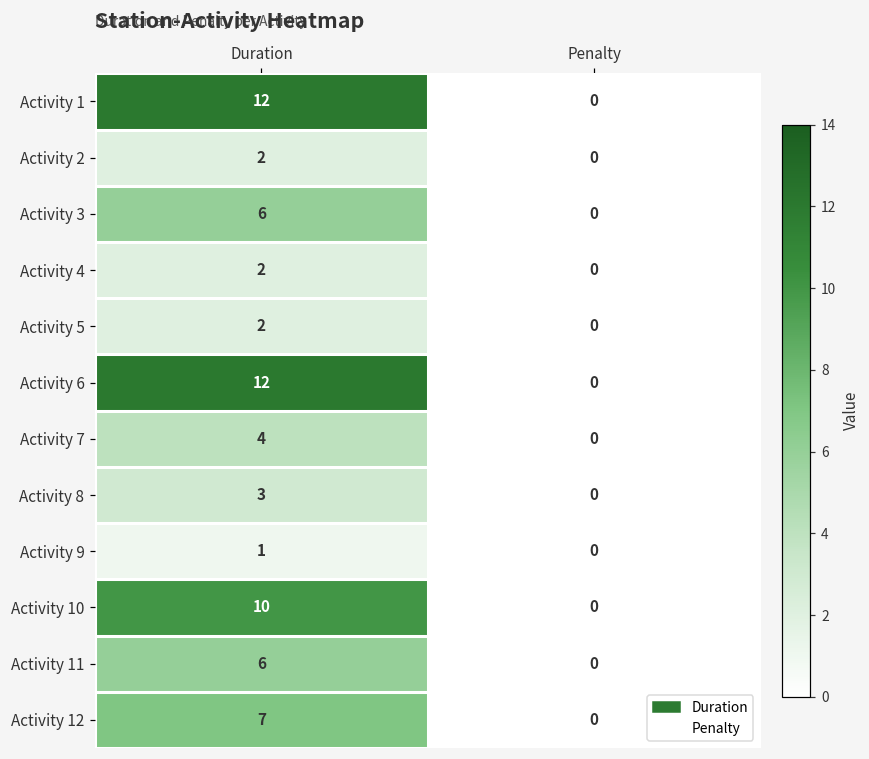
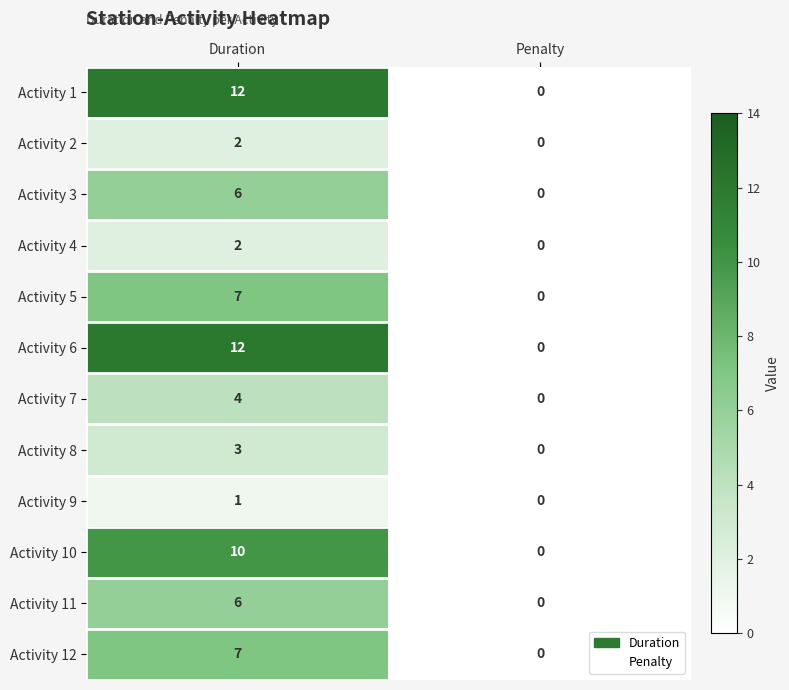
  {
    "Activity 1": {
      "Duration": 12,
      "Penalty": 0
    },
    "Activity 2": {
      "Duration": 2,
      "Penalty": 0
    },
    "Activity 3": {
      "Duration": 6,
      "Penalty": 0
    },
    "Activity 4": {
      "Duration": 2,
      "Penalty": 0
    },
    "Activity 5": {
-     "Duration": 2,
+     "Duration": 7,
      "Penalty": 0
    },
    "Activity 6": {
      "Duration": 12,
      "Penalty": 0
    },
    "Activity 7": {
      "Duration": 4,
      "Penalty": 0
    },
    "Activity 8": {
      "Duration": 3,
      "Penalty": 0
    },
    "Activity 9": {
      "Duration": 1,
      "Penalty": 0
    },
    "Activity 10": {
      "Duration": 10,
      "Penalty": 0
    },
    "Activity 11": {
      "Duration": 6,
      "Penalty": 0
    },
    "Activity 12": {
      "Duration": 7,
      "Penalty": 0
    }
  }
